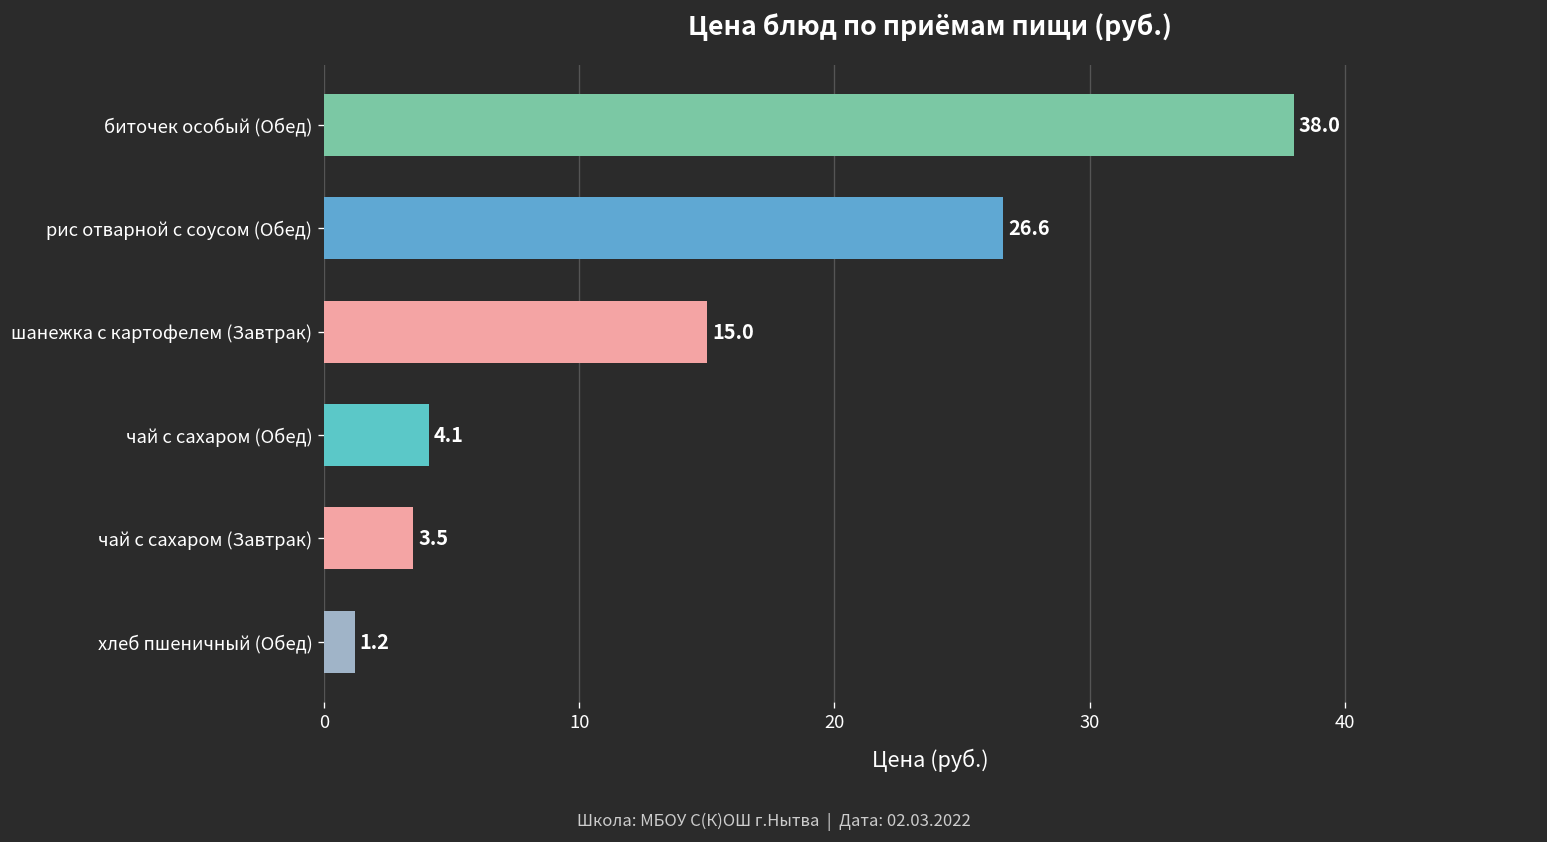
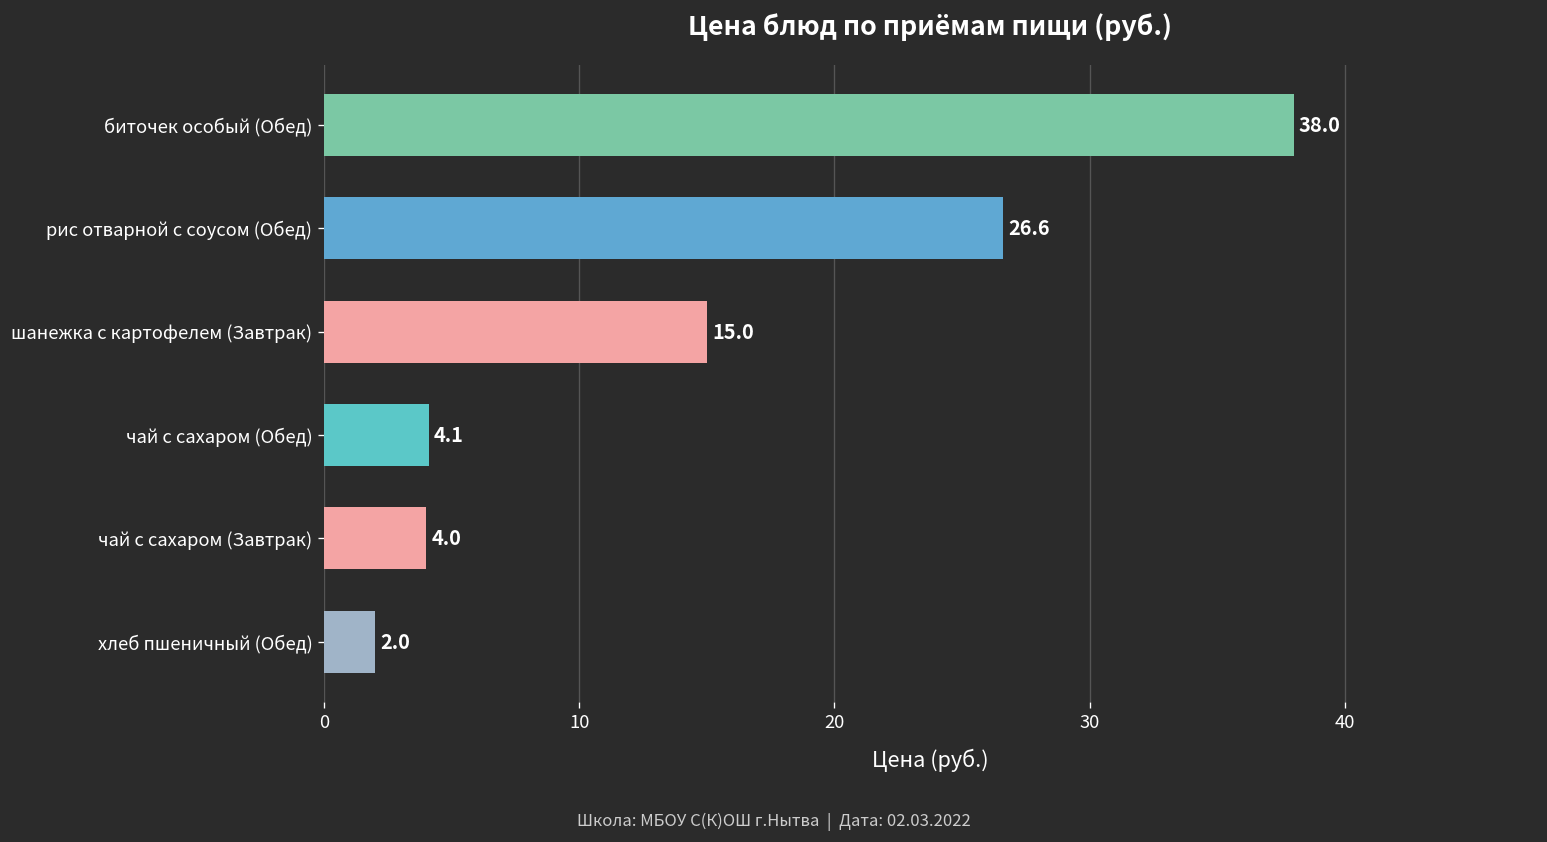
  {
    "биточек особый (Обед)": 38.0,
    "рис отварной с соусом (Обед)": 26.6,
    "шанежка с картофелем (Завтрак)": 15.0,
    "чай с сахаром (Обед)": 4.1,
-   "чай с сахаром (Завтрак)": 3.5,
-   "хлеб пшеничный (Обед)": 1.2
+   "чай с сахаром (Завтрак)": 4.0,
+   "хлеб пшеничный (Обед)": 2.0
  }
